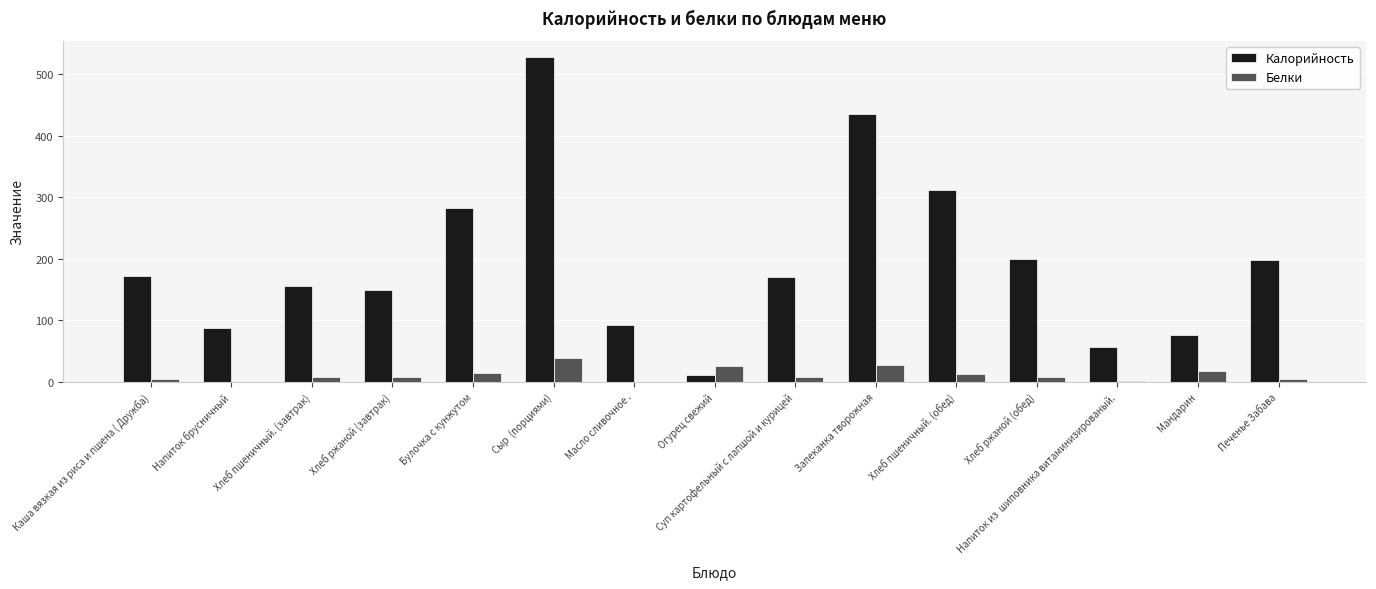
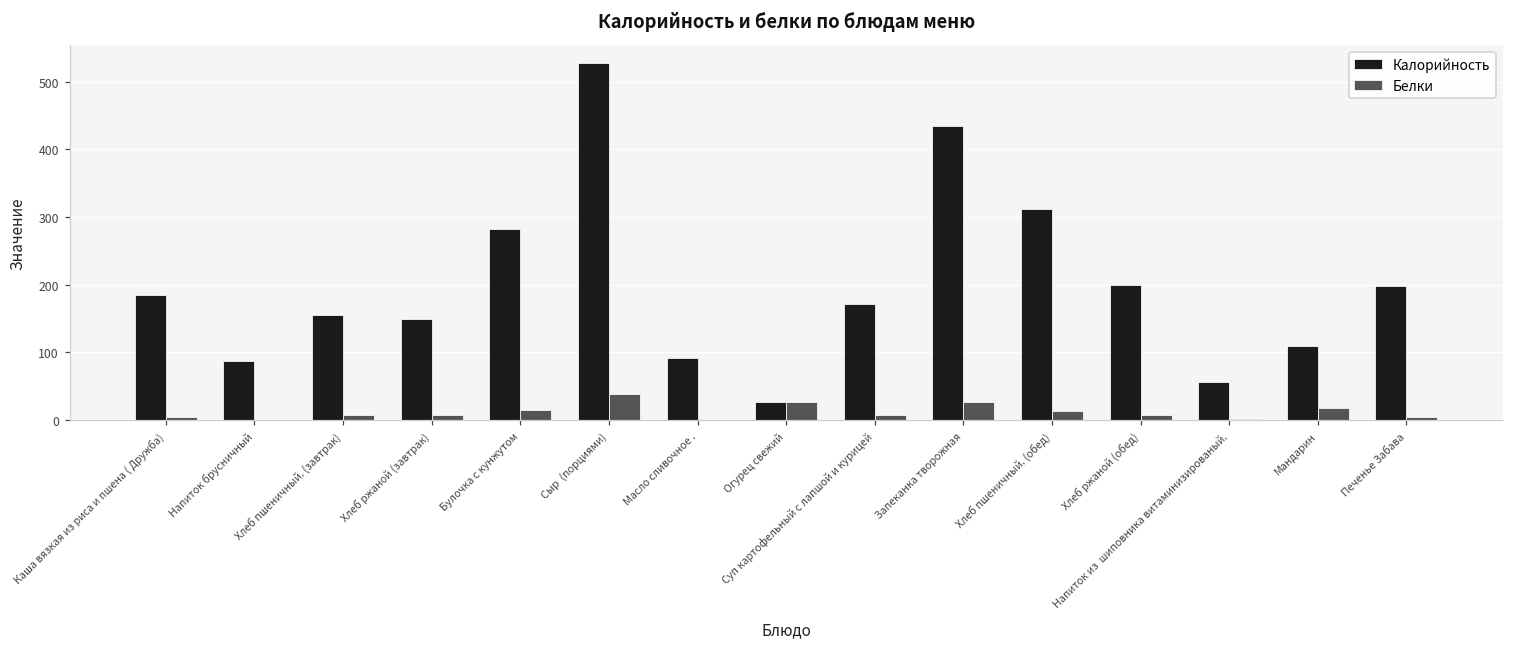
  {
    "Калорийность": {
-     "Каша вязкая из риса и пшена ( Дружба)": 170,
+     "Каша вязкая из риса и пшена ( Дружба)": 190,
      "Напиток брусничный": 90,
      "Хлеб пшеничный. (завтрак)": 160,
      "Хлеб ржаной (завтрак)": 150,
      "Булочка с кунжутом": 280,
      "Сыр (порциями)": 530,
      "Масло сливочное .": 90,
-     "Огурец свежий": 10,
+     "Огурец свежий": 30,
      "Суп картофельный с лапшой и курицей": 170,
      "Запеканка творожная": 440,
      "Хлеб пшеничный. (обед)": 310,
      "Хлеб ржаной (обед)": 200,
      "Напиток из шиповника витаминизированый.": 60,
-     "Мандарин": 80,
+     "Мандарин": 110,
      "Печенье Забава": 200
    },
    "Белки": {
      "Каша вязкая из риса и пшена ( Дружба)": 10,
      "Напиток брусничный": 0,
      "Хлеб пшеничный. (завтрак)": 10,
      "Хлеб ржаной (завтрак)": 10,
      "Булочка с кунжутом": 20,
      "Сыр (порциями)": 40,
      "Масло сливочное .": 0,
      "Огурец свежий": 30,
      "Суп картофельный с лапшой и курицей": 10,
      "Запеканка творожная": 30,
      "Хлеб пшеничный. (обед)": 10,
      "Хлеб ржаной (обед)": 10,
      "Мандарин": 20
    }
  }
